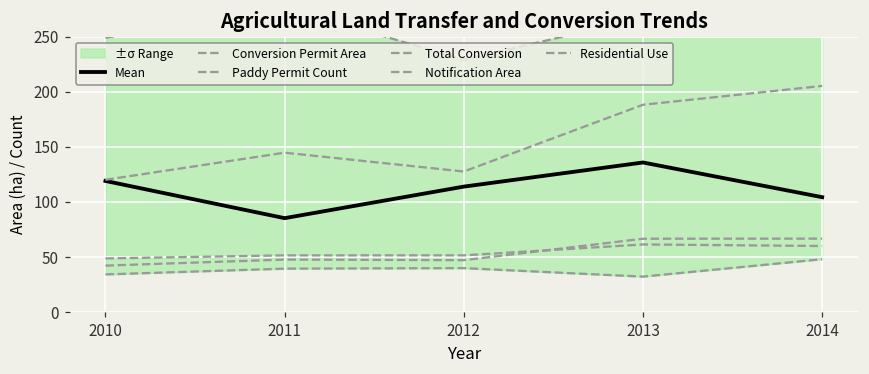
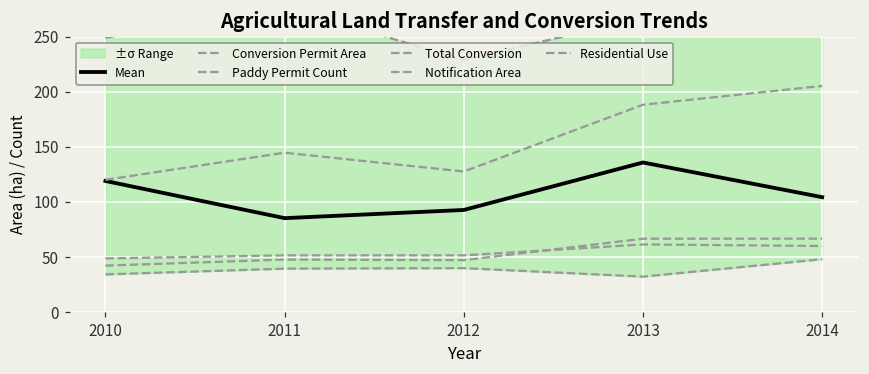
  {
    "Mean": {
      "2011": 85,
-     "2012": 114,
+     "2012": 93,
      "2013": 136,
      "2014": 104
    },
    "±σ Range": {
      "2010": 249
    }
  }
